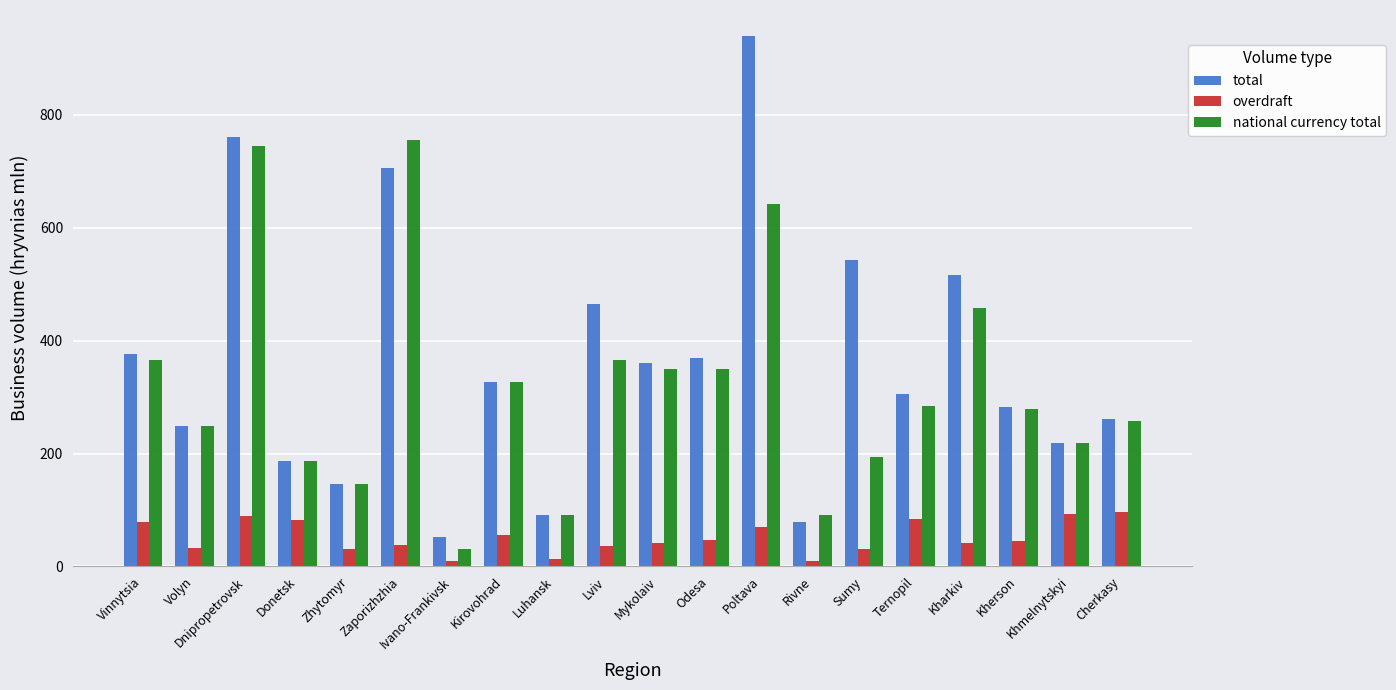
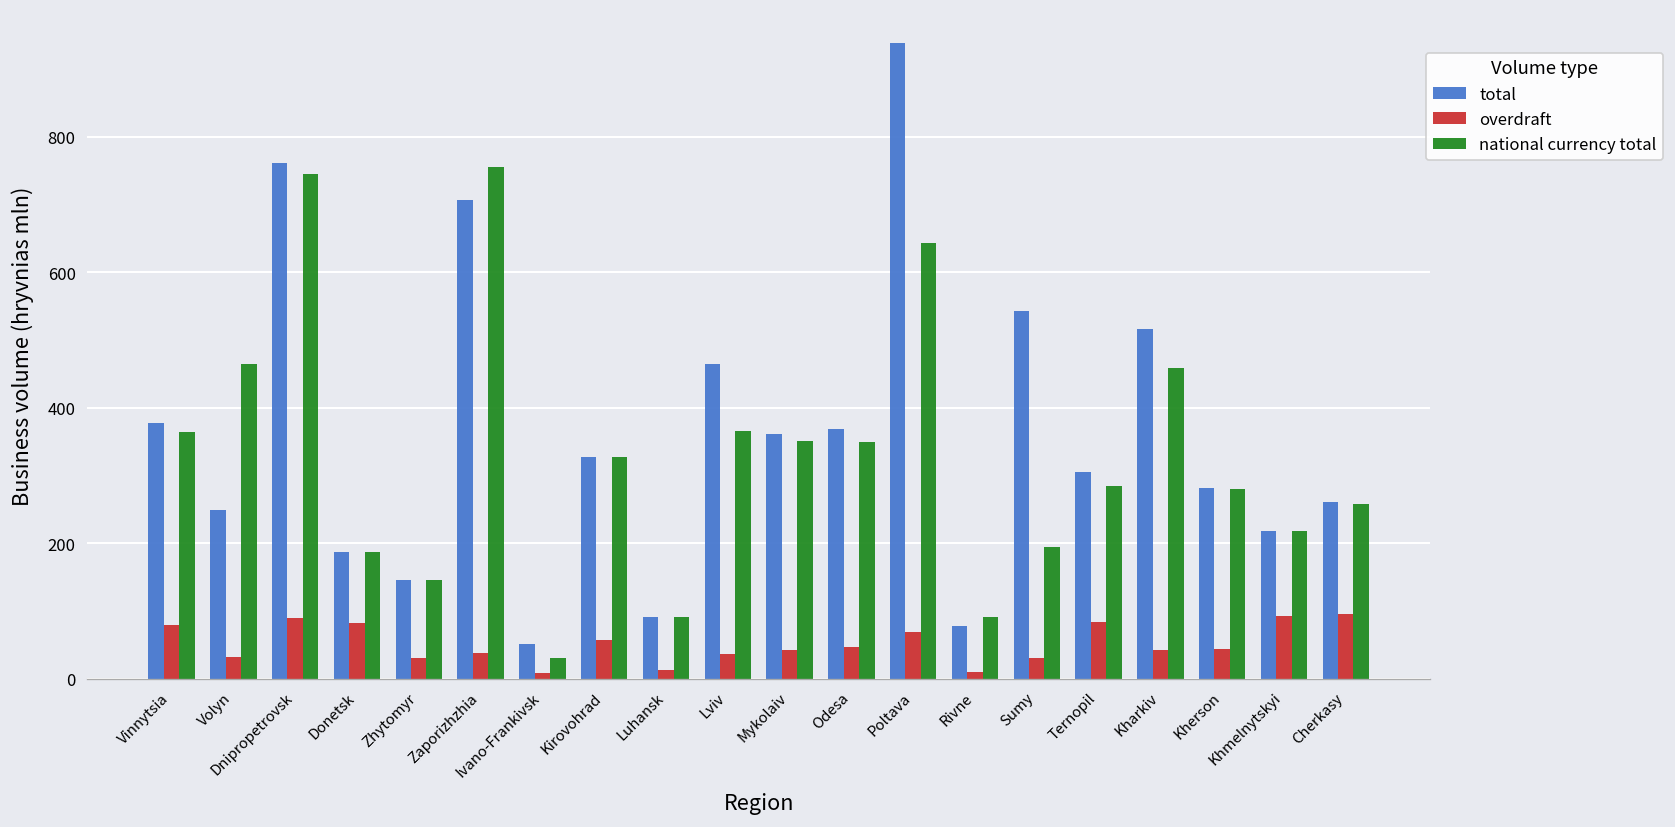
  {
    "total": {
      "Vinnytsia": 380,
      "Volyn": 250,
      "Dnipropetrovsk": 760,
      "Donetsk": 190,
      "Zhytomyr": 150,
      "Zaporizhzhia": 710,
      "Ivano-Frankivsk": 50,
      "Kirovohrad": 330,
      "Luhansk": 90,
      "Lviv": 460,
      "Mykolaiv": 360,
      "Odesa": 370,
      "Poltava": 940,
      "Rivne": 80,
      "Sumy": 540,
      "Ternopil": 310,
      "Kharkiv": 520,
      "Kherson": 280,
      "Khmelnytskyi": 220,
      "Cherkasy": 260
    },
    "overdraft": {
      "Vinnytsia": 80,
      "Volyn": 30,
      "Dnipropetrovsk": 90,
      "Donetsk": 80,
      "Zhytomyr": 30,
      "Zaporizhzhia": 40,
      "Ivano-Frankivsk": 10,
      "Kirovohrad": 60,
      "Luhansk": 10,
      "Lviv": 40,
      "Mykolaiv": 40,
      "Odesa": 50,
      "Poltava": 70,
      "Rivne": 10,
      "Sumy": 30,
      "Ternopil": 80,
      "Kharkiv": 40,
      "Kherson": 40,
      "Khmelnytskyi": 90,
      "Cherkasy": 100
    },
    "national currency total": {
      "Vinnytsia": 360,
-     "Volyn": 250,
+     "Volyn": 460,
      "Dnipropetrovsk": 750,
      "Donetsk": 190,
      "Zhytomyr": 150,
      "Zaporizhzhia": 760,
      "Ivano-Frankivsk": 30,
      "Kirovohrad": 330,
      "Luhansk": 90,
      "Lviv": 370,
      "Mykolaiv": 350,
      "Odesa": 350,
      "Poltava": 640,
      "Rivne": 90,
      "Sumy": 190,
      "Ternopil": 280,
      "Kharkiv": 460,
      "Kherson": 280,
      "Khmelnytskyi": 220,
      "Cherkasy": 260
    }
  }
